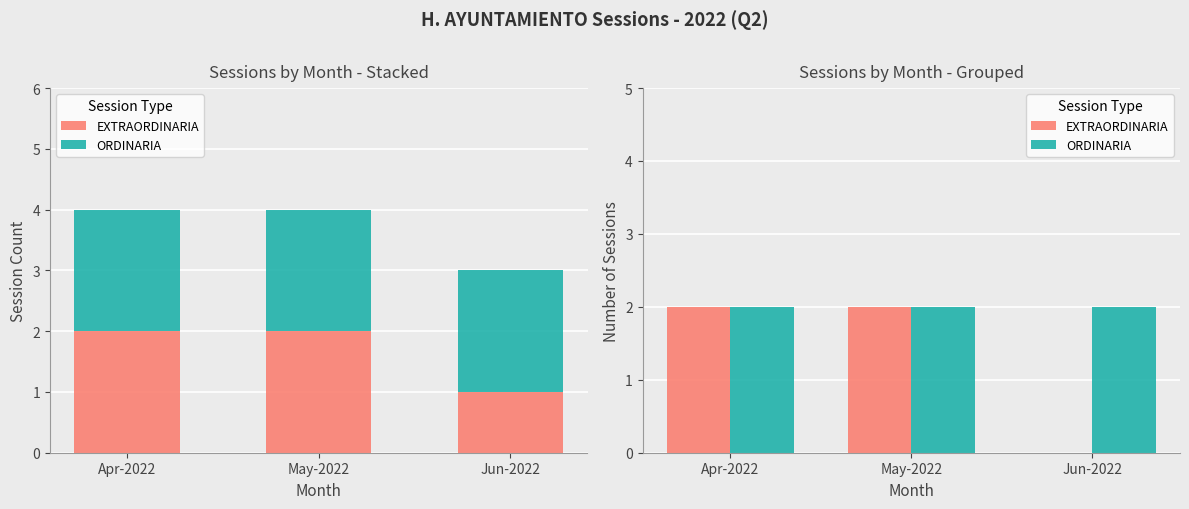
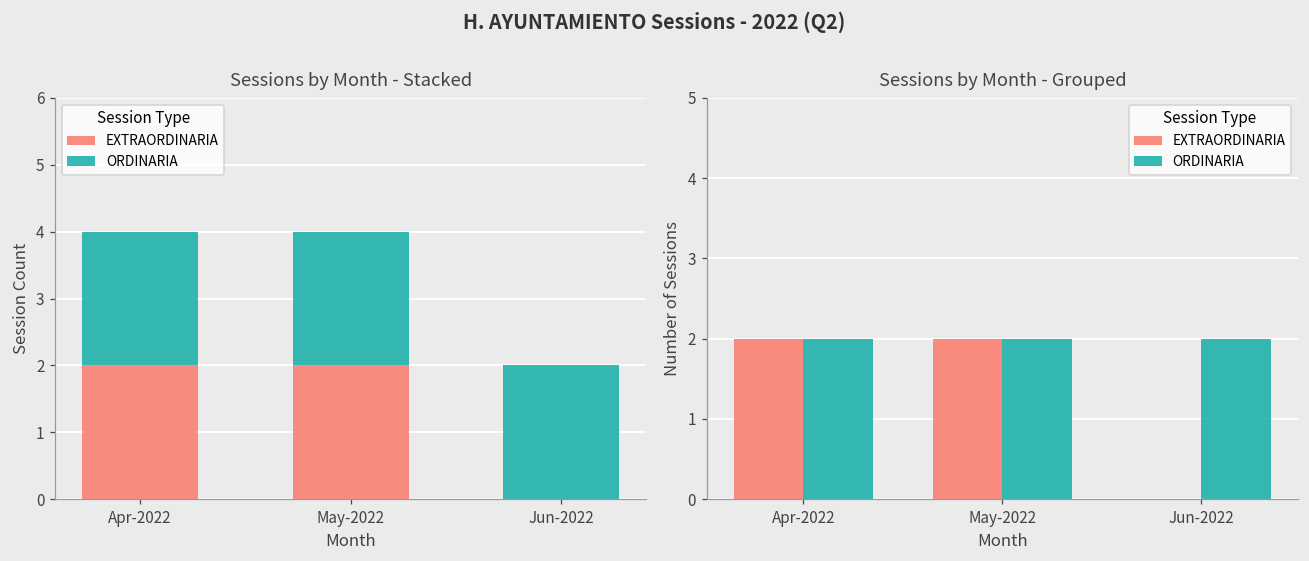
  {
    "Sessions by Month - Stacked": {
      "EXTRAORDINARIA": {
        "Apr-2022": 2,
        "May-2022": 2,
-       "Jun-2022": 1
+       "Jun-2022": 0
      },
      "ORDINARIA": {
        "Apr-2022": 2,
        "May-2022": 2,
        "Jun-2022": 2
      }
    },
    "Sessions by Month - Grouped": {
      "EXTRAORDINARIA": {
        "Apr-2022": 2.0,
        "May-2022": 2.0,
        "Jun-2022": 0.0
      },
      "ORDINARIA": {
        "Apr-2022": 2.0,
        "May-2022": 2.0,
        "Jun-2022": 2.0
      }
    }
  }
